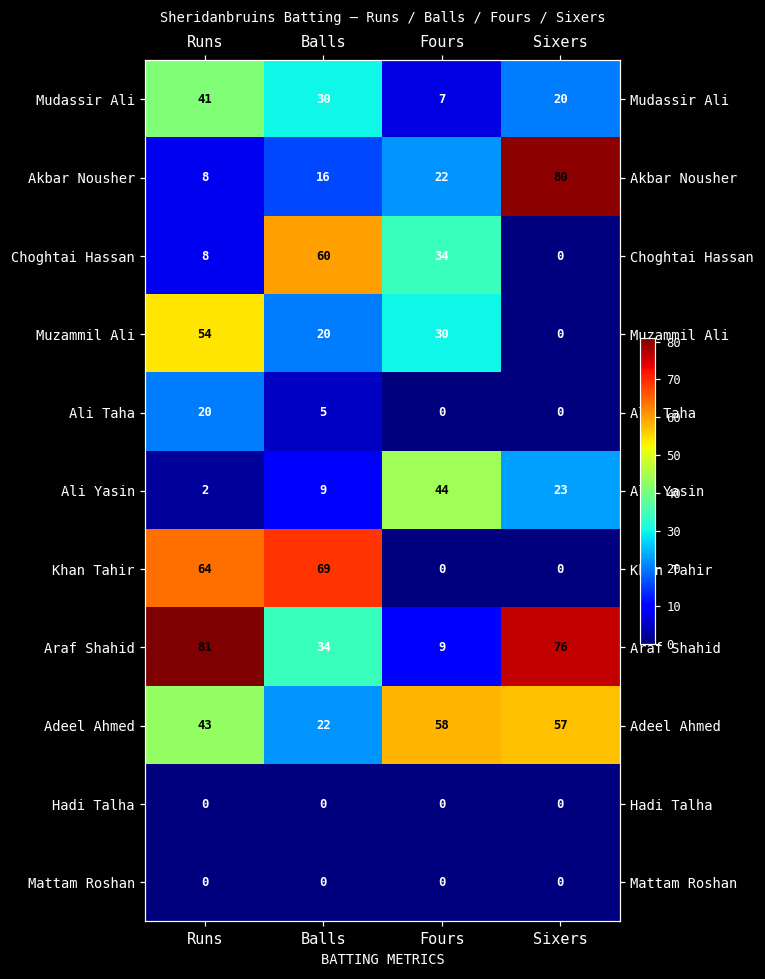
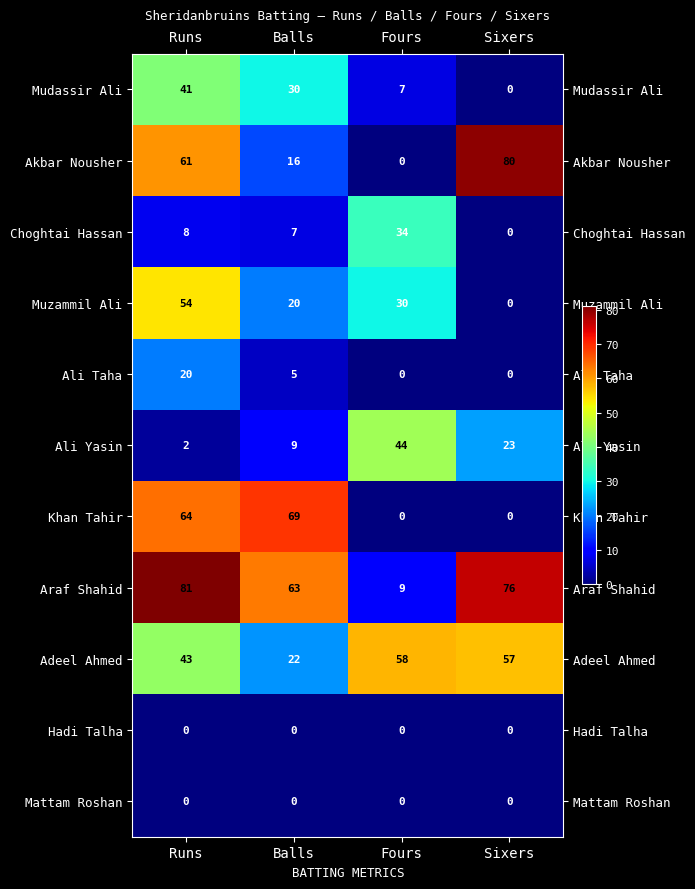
  {
    "Mudassir Ali": {
      "Runs": 41,
      "Balls": 30,
      "Fours": 7,
-     "Sixers": 20
+     "Sixers": 0
    },
    "Akbar Nousher": {
-     "Runs": 8,
+     "Runs": 61,
      "Balls": 16,
-     "Fours": 22,
+     "Fours": 0,
      "Sixers": 80
    },
    "Choghtai Hassan": {
      "Runs": 8,
-     "Balls": 60,
+     "Balls": 7,
      "Fours": 34,
      "Sixers": 0
    },
    "Muzammil Ali": {
      "Runs": 54,
      "Balls": 20,
      "Fours": 30,
      "Sixers": 0
    },
    "Ali Taha": {
      "Runs": 20,
      "Balls": 5,
      "Fours": 0,
      "Sixers": 0
    },
    "Ali Yasin": {
      "Runs": 2,
      "Balls": 9,
      "Fours": 44,
      "Sixers": 23
    },
    "Khan Tahir": {
      "Runs": 64,
      "Balls": 69,
      "Fours": 0,
      "Sixers": 0
    },
    "Araf Shahid": {
      "Runs": 81,
-     "Balls": 34,
+     "Balls": 63,
      "Fours": 9,
      "Sixers": 76
    },
    "Adeel Ahmed": {
      "Runs": 43,
      "Balls": 22,
      "Fours": 58,
      "Sixers": 57
    },
    "Hadi Talha": {
      "Runs": 0,
      "Balls": 0,
      "Fours": 0,
      "Sixers": 0
    },
    "Mattam Roshan": {
      "Runs": 0,
      "Balls": 0,
      "Fours": 0,
      "Sixers": 0
    }
  }
